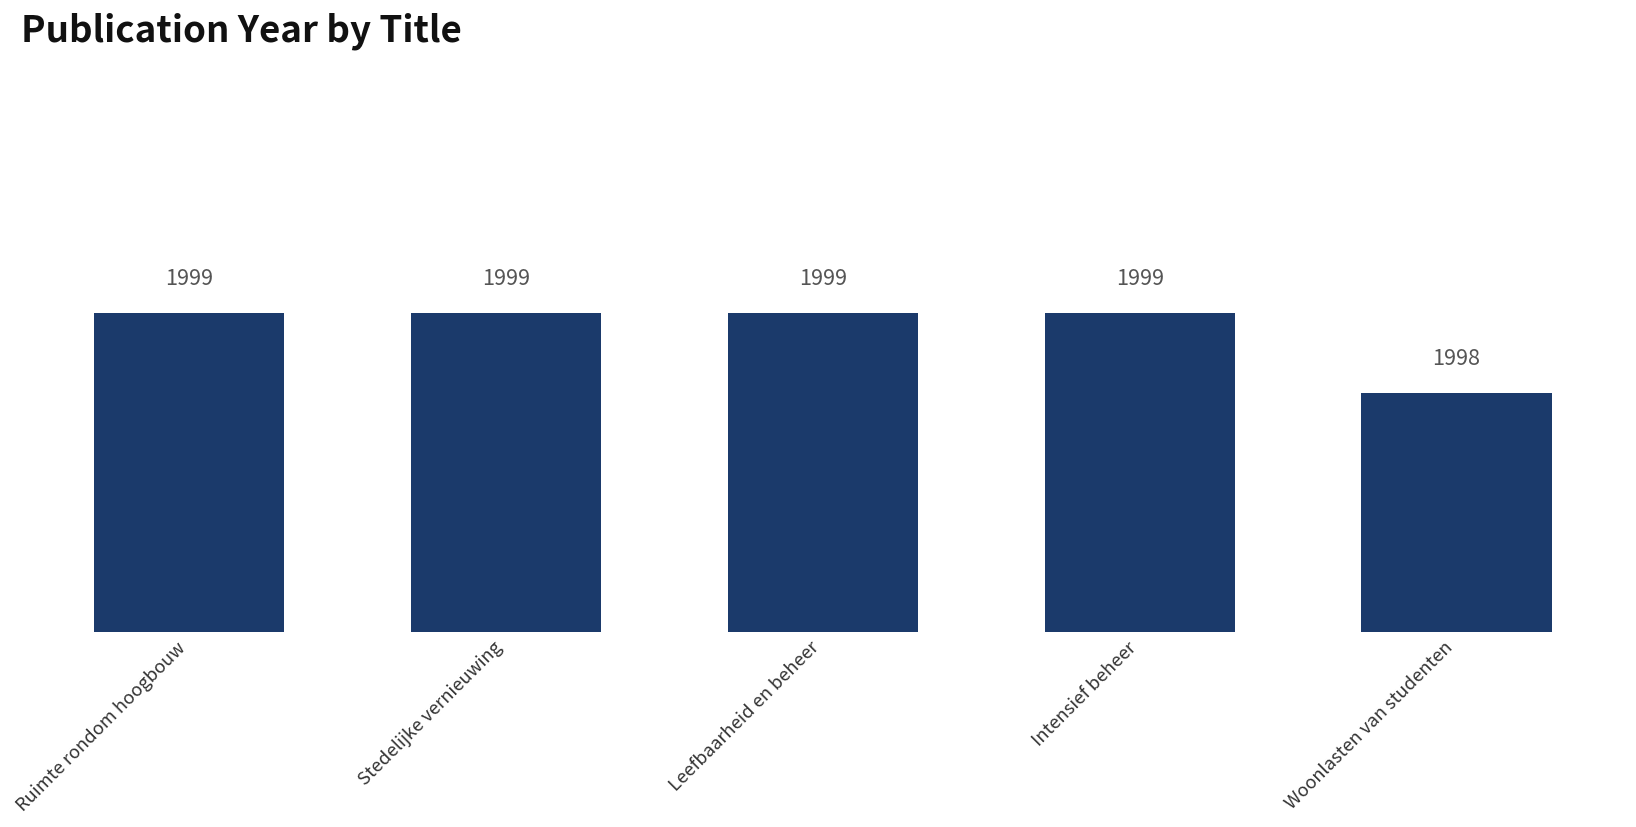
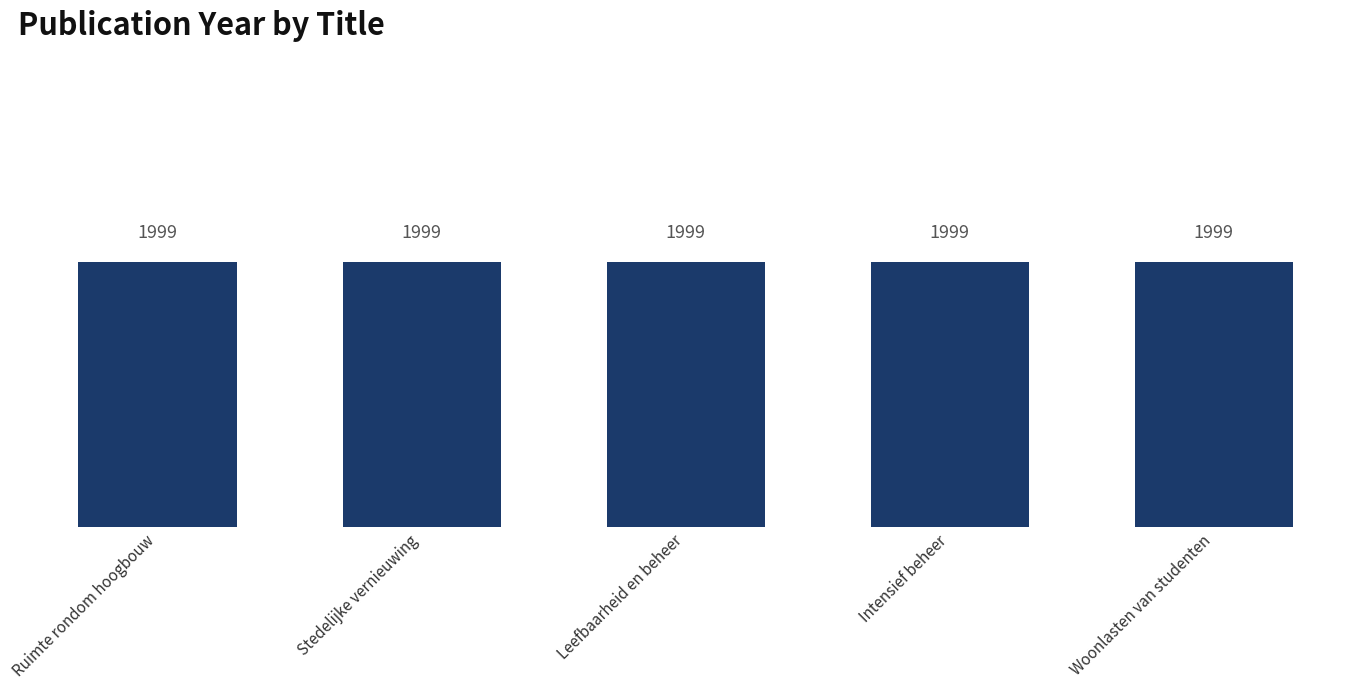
  {
    "Ruimte rondom hoogbouw": 1999,
    "Stedelijke vernieuwing": 1999,
    "Leefbaarheid en beheer": 1999,
    "Intensief beheer": 1999,
-   "Woonlasten van studenten": 1998
+   "Woonlasten van studenten": 1999
  }
